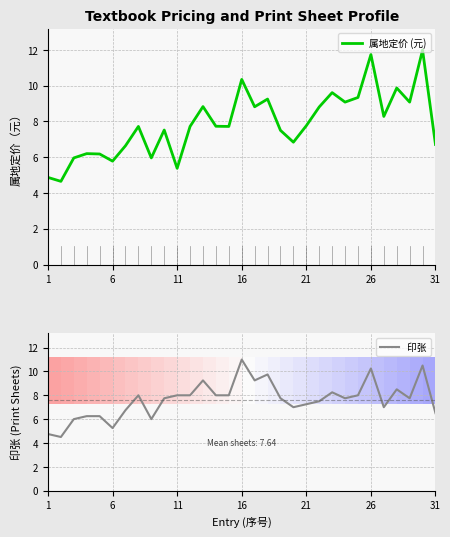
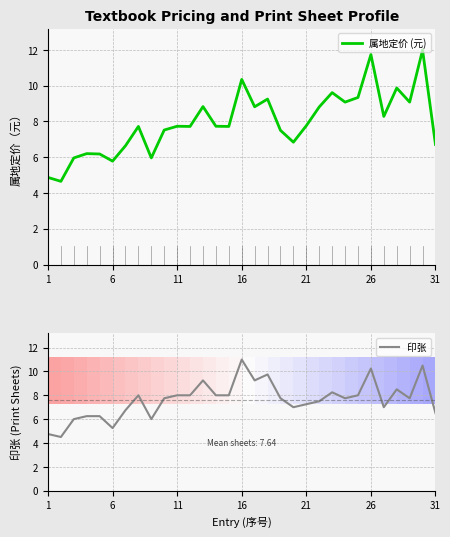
  {
    "Textbook Pricing and Print Sheet Profile": {
      "1": 4.9,
      "6": 5.8,
-     "11": 5.4,
+     "11": 7.7,
      "16": 10.4,
      "21": 7.8,
      "26": 11.7,
      "31": 6.7
    }
  }
